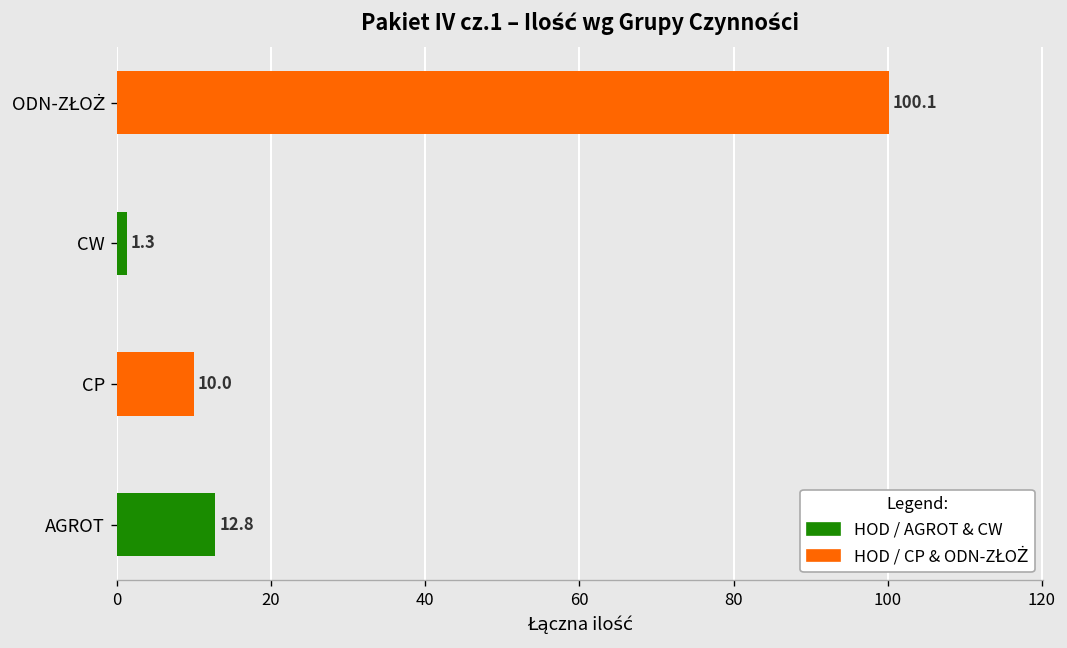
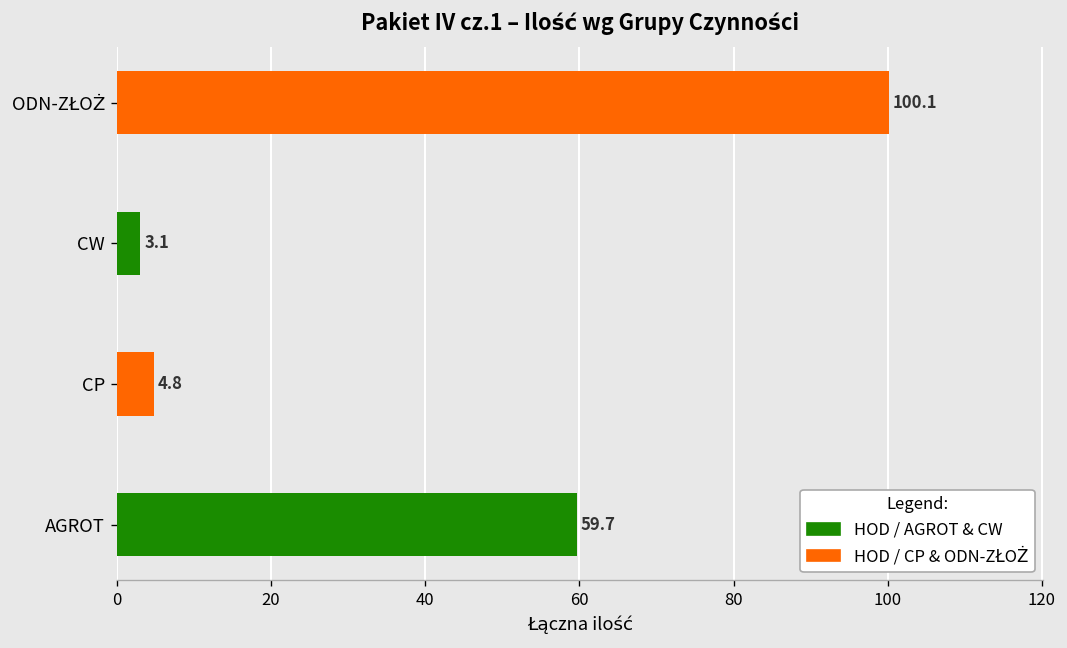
  {
    "ODN-ZŁOŻ": 100.1,
-   "CW": 1.3,
-   "CP": 10.0,
-   "AGROT": 12.8
+   "CW": 3.1,
+   "CP": 4.8,
+   "AGROT": 59.7
  }
